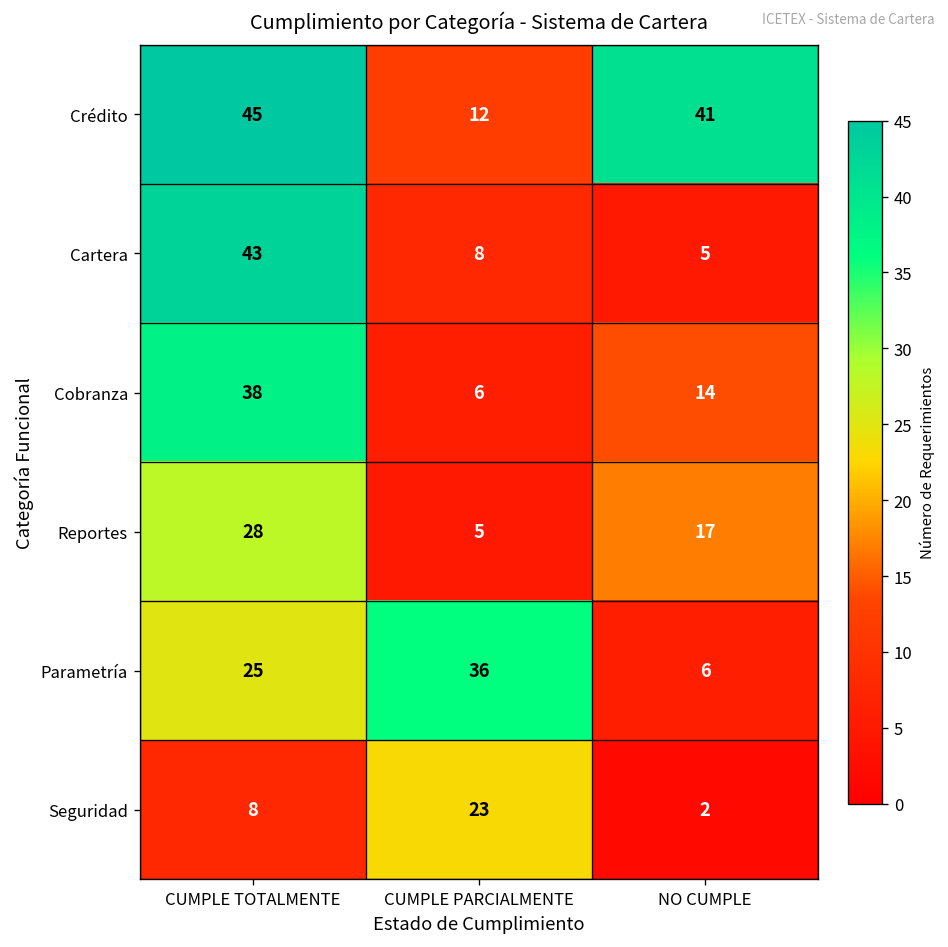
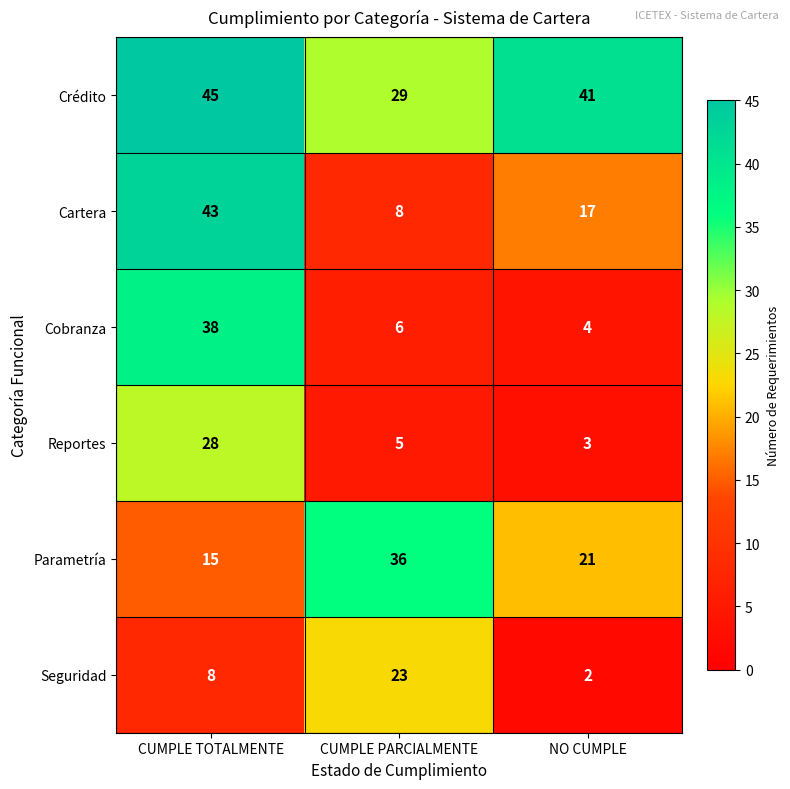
  {
    "Crédito": {
      "CUMPLE TOTALMENTE": 45,
-     "CUMPLE PARCIALMENTE": 12,
+     "CUMPLE PARCIALMENTE": 29,
      "NO CUMPLE": 41
    },
    "Cartera": {
      "CUMPLE TOTALMENTE": 43,
      "CUMPLE PARCIALMENTE": 8,
-     "NO CUMPLE": 5
+     "NO CUMPLE": 17
    },
    "Cobranza": {
      "CUMPLE TOTALMENTE": 38,
      "CUMPLE PARCIALMENTE": 6,
-     "NO CUMPLE": 14
+     "NO CUMPLE": 4
    },
    "Reportes": {
      "CUMPLE TOTALMENTE": 28,
      "CUMPLE PARCIALMENTE": 5,
-     "NO CUMPLE": 17
+     "NO CUMPLE": 3
    },
    "Parametría": {
-     "CUMPLE TOTALMENTE": 25,
+     "CUMPLE TOTALMENTE": 15,
      "CUMPLE PARCIALMENTE": 36,
-     "NO CUMPLE": 6
+     "NO CUMPLE": 21
    },
    "Seguridad": {
      "CUMPLE TOTALMENTE": 8,
      "CUMPLE PARCIALMENTE": 23,
      "NO CUMPLE": 2
    }
  }
